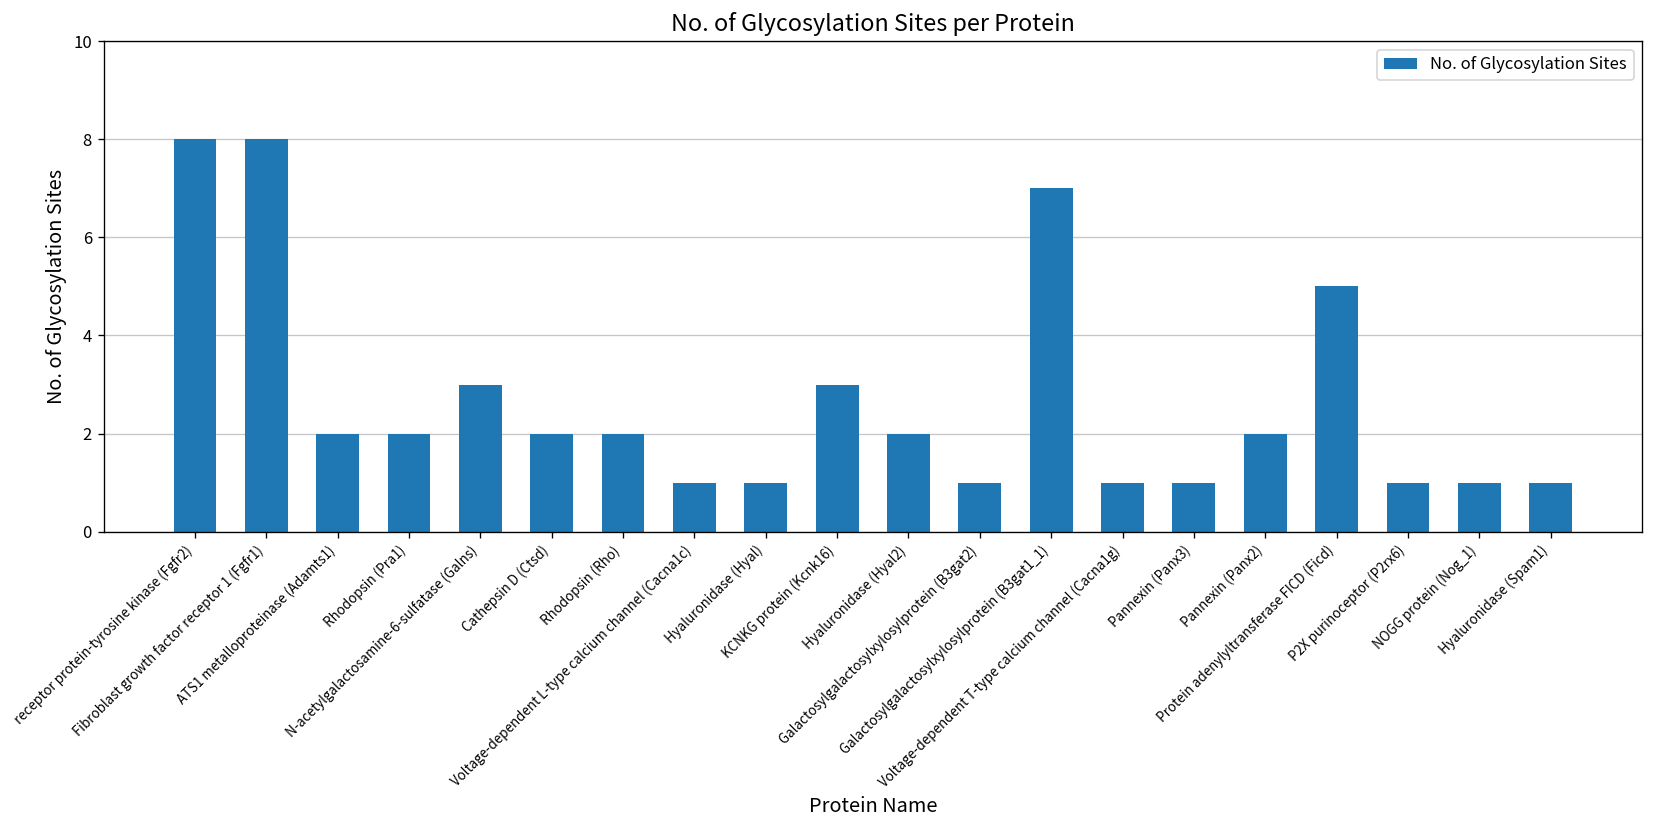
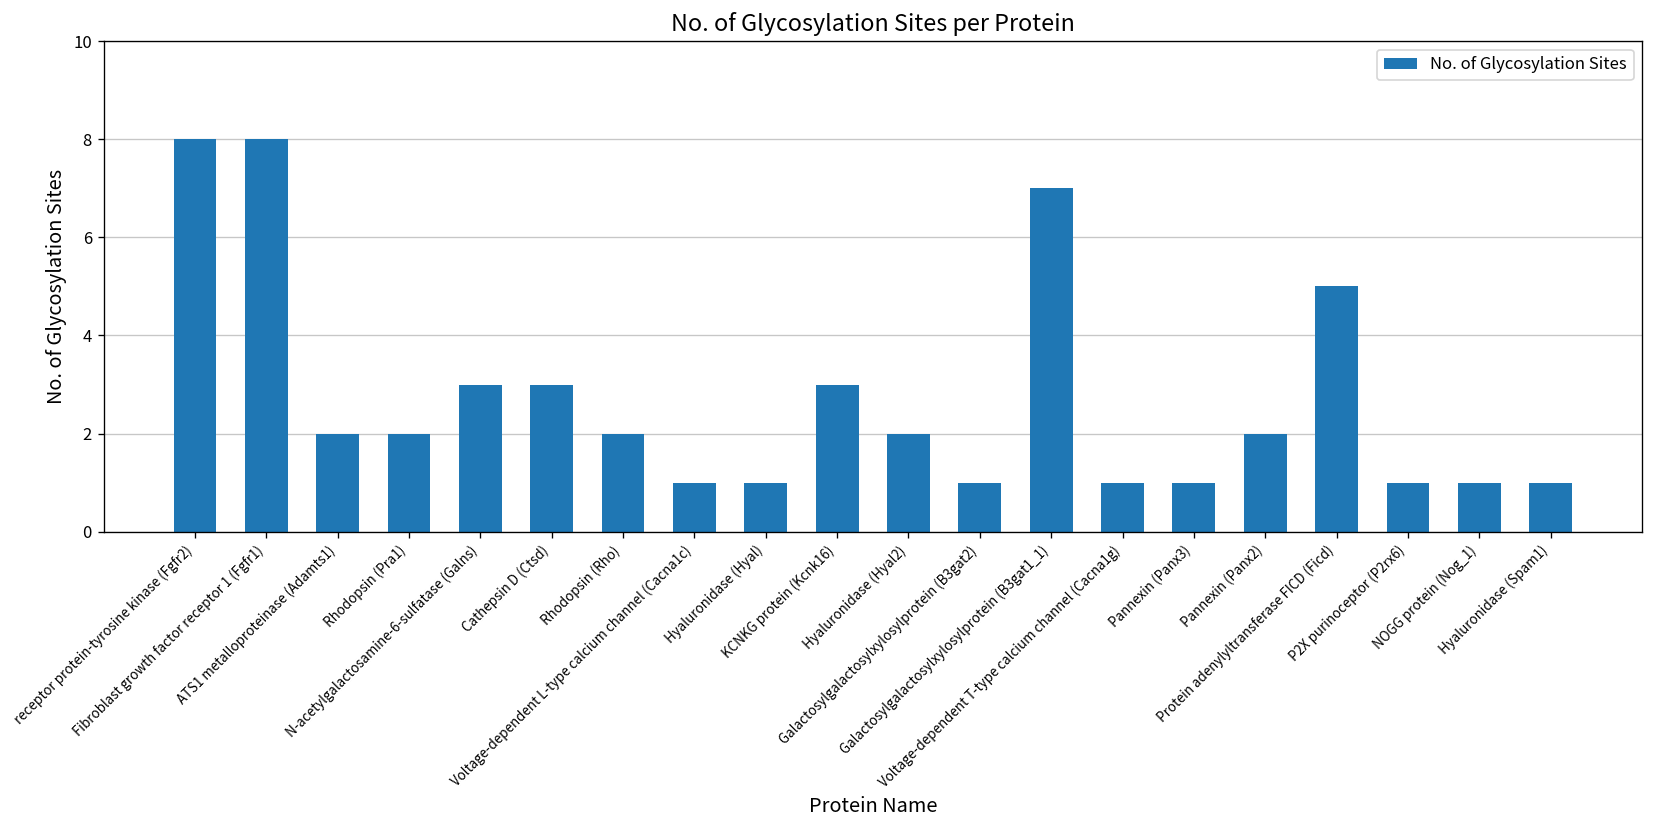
  {
    "receptor protein-tyrosine kinase (Fgfr2)": 8,
    "Fibroblast growth factor receptor 1 (Fgfr1)": 8,
    "ATS1 metalloproteinase (Adamts1)": 2,
    "Rhodopsin (Pra1)": 2,
    "N-acetylgalactosamine-6-sulfatase (Galns)": 3,
-   "Cathepsin D (Ctsd)": 2,
+   "Cathepsin D (Ctsd)": 3,
    "Rhodopsin (Rho)": 2,
    "Voltage-dependent L-type calcium channel (Cacna1c)": 1,
    "Hyaluronidase (Hyal)": 1,
    "KCNKG protein (Kcnk16)": 3,
    "Hyaluronidase (Hyal2)": 2,
    "Galactosylgalactosylxylosylprotein (B3gat2)": 1,
    "Galactosylgalactosylxylosylprotein (B3gat1_1)": 7,
    "Voltage-dependent T-type calcium channel (Cacna1g)": 1,
    "Pannexin (Panx3)": 1,
    "Pannexin (Panx2)": 2,
    "Protein adenylyltransferase FICD (Ficd)": 5,
    "P2X purinoceptor (P2rx6)": 1,
    "NOGG protein (Nog_1)": 1,
    "Hyaluronidase (Spam1)": 1
  }
